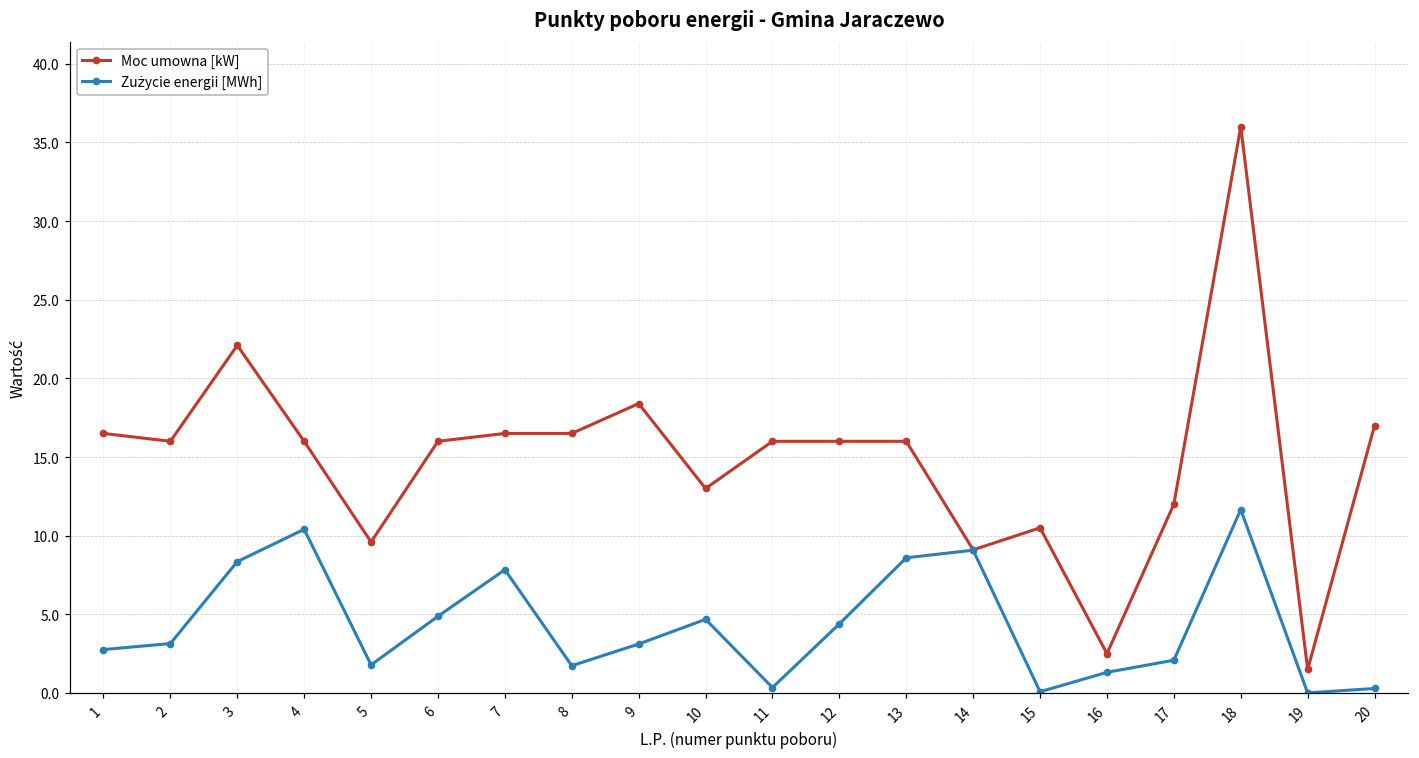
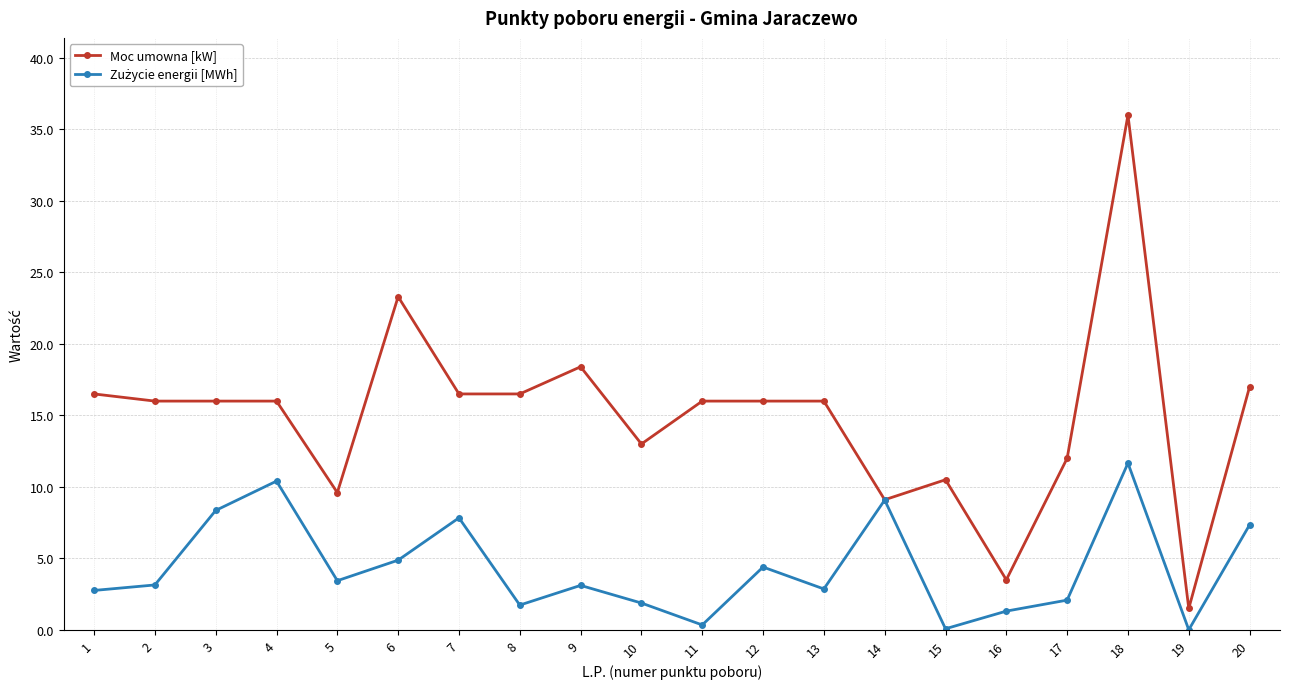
  {
    "Moc umowna [kW]": {
      "1": 16.5,
      "2": 16.0,
-     "3": 22.1,
+     "3": 16.0,
      "4": 16.0,
      "5": 9.6,
-     "6": 16.0,
+     "6": 23.3,
      "7": 16.5,
      "8": 16.5,
      "9": 18.4,
      "10": 13.0,
      "11": 16.0,
      "12": 16.0,
      "13": 16.0,
      "15": 10.5,
-     "16": 2.5,
+     "16": 3.5,
      "17": 12.0,
      "18": 36.0,
      "19": 1.5,
      "20": 17.0
    },
    "Zużycie energii [MWh]": {
      "1": 2.8,
      "2": 3.1,
      "3": 8.4,
      "4": 10.4,
-     "5": 1.8,
+     "5": 3.4,
      "6": 4.9,
      "7": 7.8,
      "8": 1.7,
      "9": 3.1,
-     "10": 4.7,
+     "10": 1.9,
      "11": 0.3,
      "12": 4.4,
-     "13": 8.6,
+     "13": 2.9,
      "15": 0.1,
      "16": 1.3,
      "17": 2.1,
      "18": 11.7,
      "19": 0.0,
-     "20": 0.3
+     "20": 7.3
    }
  }
